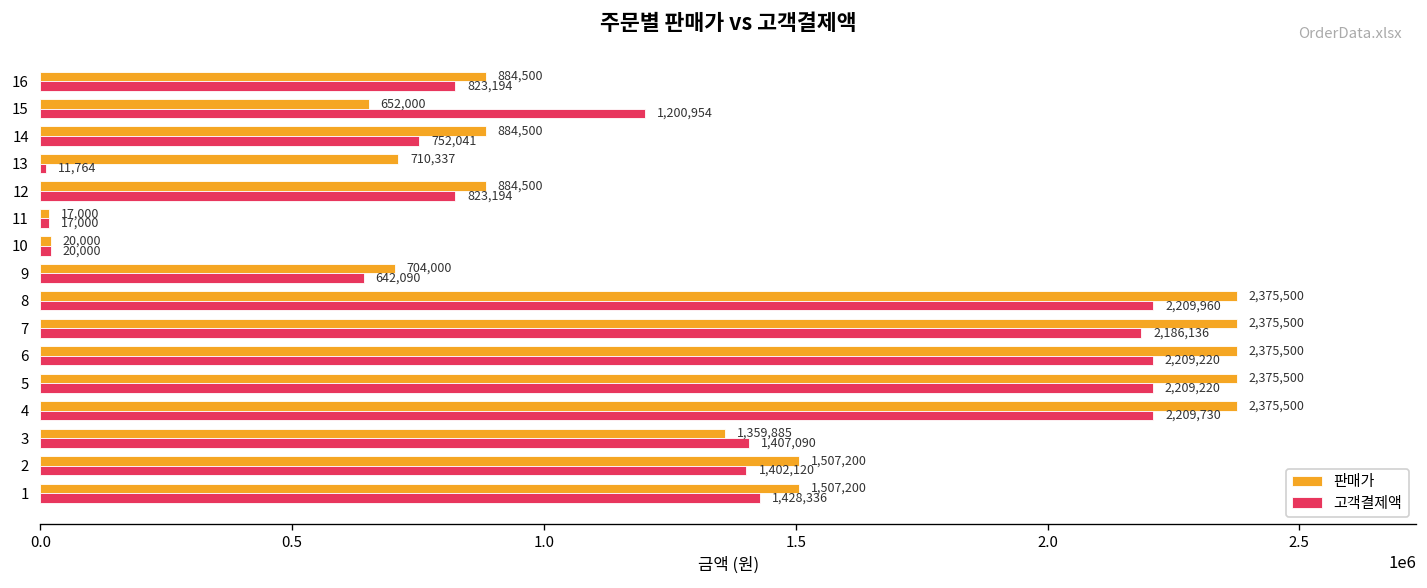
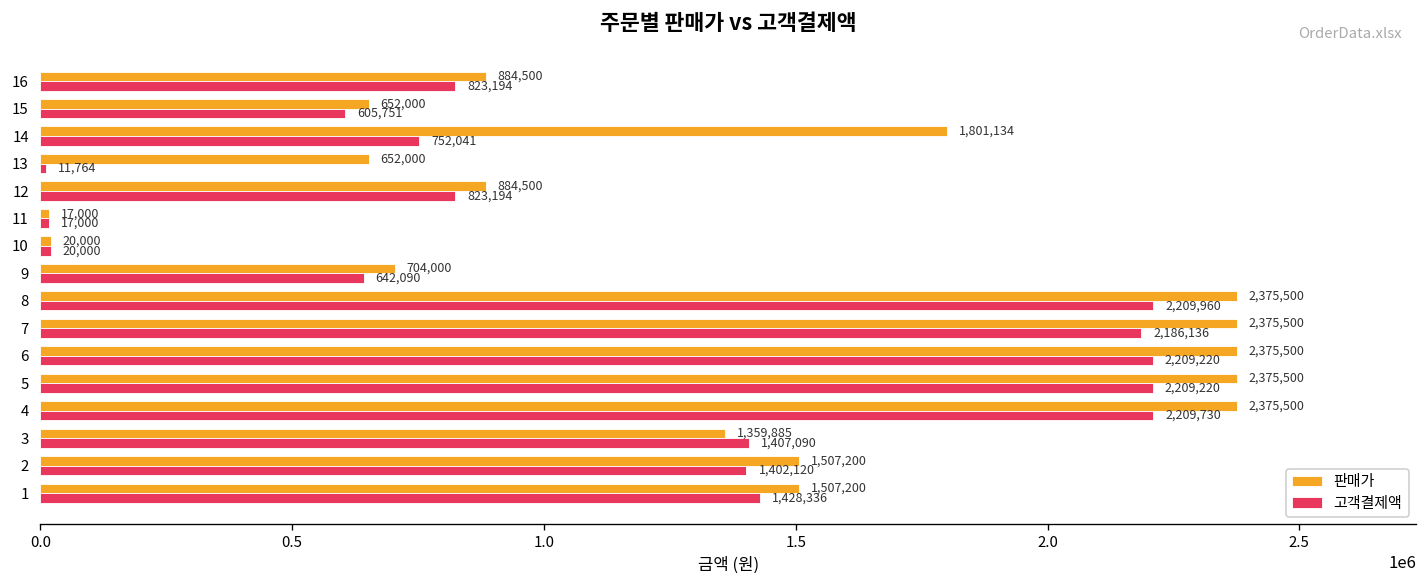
  {
    "판매가": {
      "16": "884,500",
      "15": "652,000",
-     "14": "884,500",
-     "13": "710,337",
+     "14": "1,801,134",
+     "13": "652,000",
      "12": "884,500",
      "9": "704,000",
      "8": "2,375,500",
      "7": "2,375,500",
      "6": "2,375,500",
      "5": "2,375,500",
      "4": "2,375,500",
      "3": "1,359,885",
      "2": "1,507,200",
      "1": "1,507,200"
    },
    "고객결제액": {
      "16": "823,194",
-     "15": "1,200,954",
+     "15": "605,751",
      "14": "752,041",
      "13": "11,764",
      "12": "823,194",
      "9": "642,090",
      "8": "2,209,960",
      "7": "2,186,136",
      "6": "2,209,220",
      "5": "2,209,220",
      "4": "2,209,730",
      "3": "1,407,090",
      "2": "1,402,120",
      "1": "1,428,336"
    }
  }
